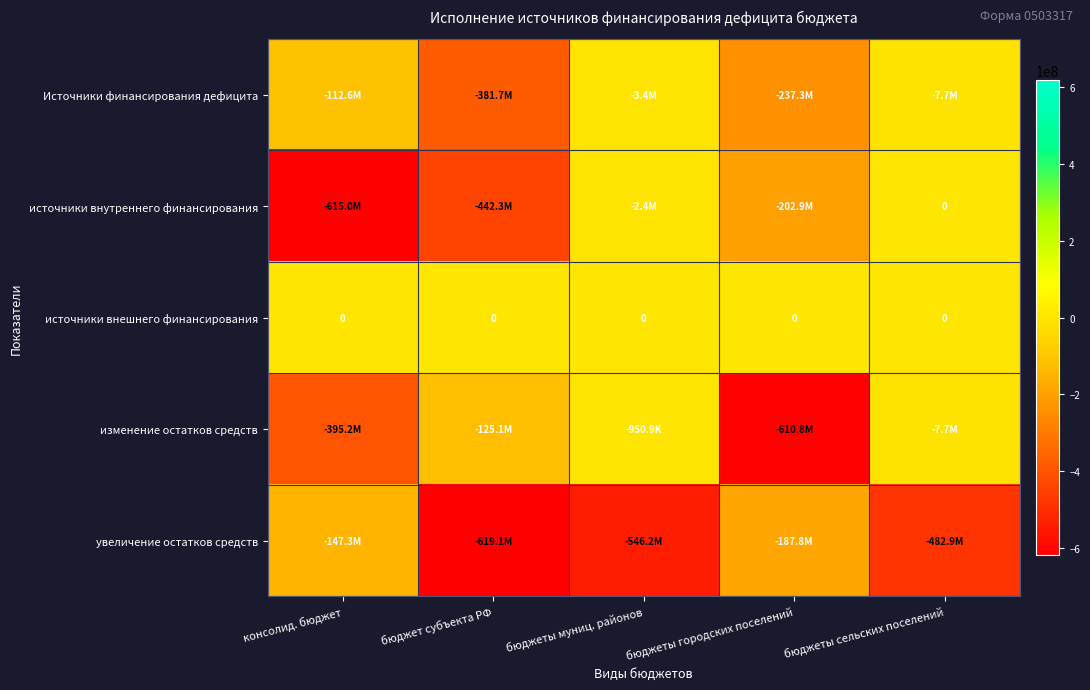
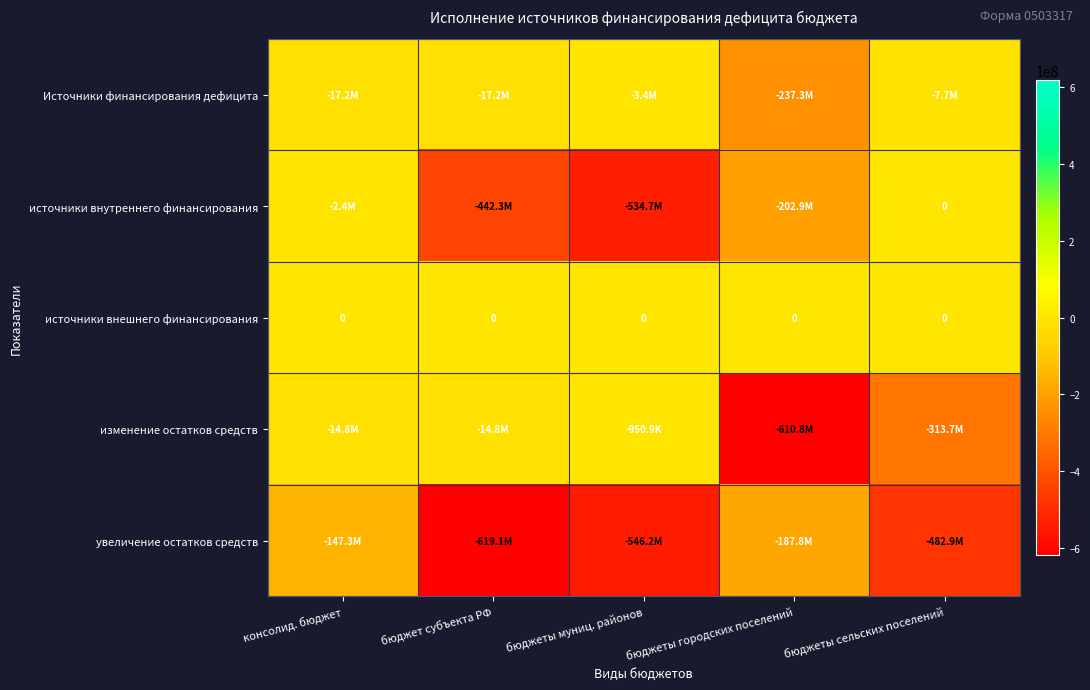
  {
    "Источники финансирования дефицита": {
-     "консолид. бюджет": "-112.6M",
-     "бюджет субъекта РФ": "-381.7M",
+     "консолид. бюджет": "-17.2M",
+     "бюджет субъекта РФ": "-17.2M",
      "бюджеты муниц. районов": "-3.4M",
      "бюджеты городских поселений": "-237.3M",
      "бюджеты сельских поселений": "-7.7M"
    },
    "источники внутреннего финансирования": {
-     "консолид. бюджет": "-615.0M",
+     "консолид. бюджет": "-2.4M",
      "бюджет субъекта РФ": "-442.3M",
-     "бюджеты муниц. районов": "-2.4M",
+     "бюджеты муниц. районов": "-534.7M",
      "бюджеты городских поселений": "-202.9M",
      "бюджеты сельских поселений": "0"
    },
    "источники внешнего финансирования": {
      "консолид. бюджет": "0",
      "бюджет субъекта РФ": "0",
      "бюджеты муниц. районов": "0",
      "бюджеты городских поселений": "0",
      "бюджеты сельских поселений": "0"
    },
    "изменение остатков средств": {
-     "консолид. бюджет": "-395.2M",
-     "бюджет субъекта РФ": "-125.1M",
+     "консолид. бюджет": "-14.8M",
+     "бюджет субъекта РФ": "-14.8M",
      "бюджеты муниц. районов": "-950.9K",
      "бюджеты городских поселений": "-610.8M",
-     "бюджеты сельских поселений": "-7.7M"
+     "бюджеты сельских поселений": "-313.7M"
    },
    "увеличение остатков средств": {
      "консолид. бюджет": "-147.3M",
      "бюджет субъекта РФ": "-619.1M",
      "бюджеты муниц. районов": "-546.2M",
      "бюджеты городских поселений": "-187.8M",
      "бюджеты сельских поселений": "-482.9M"
    }
  }
